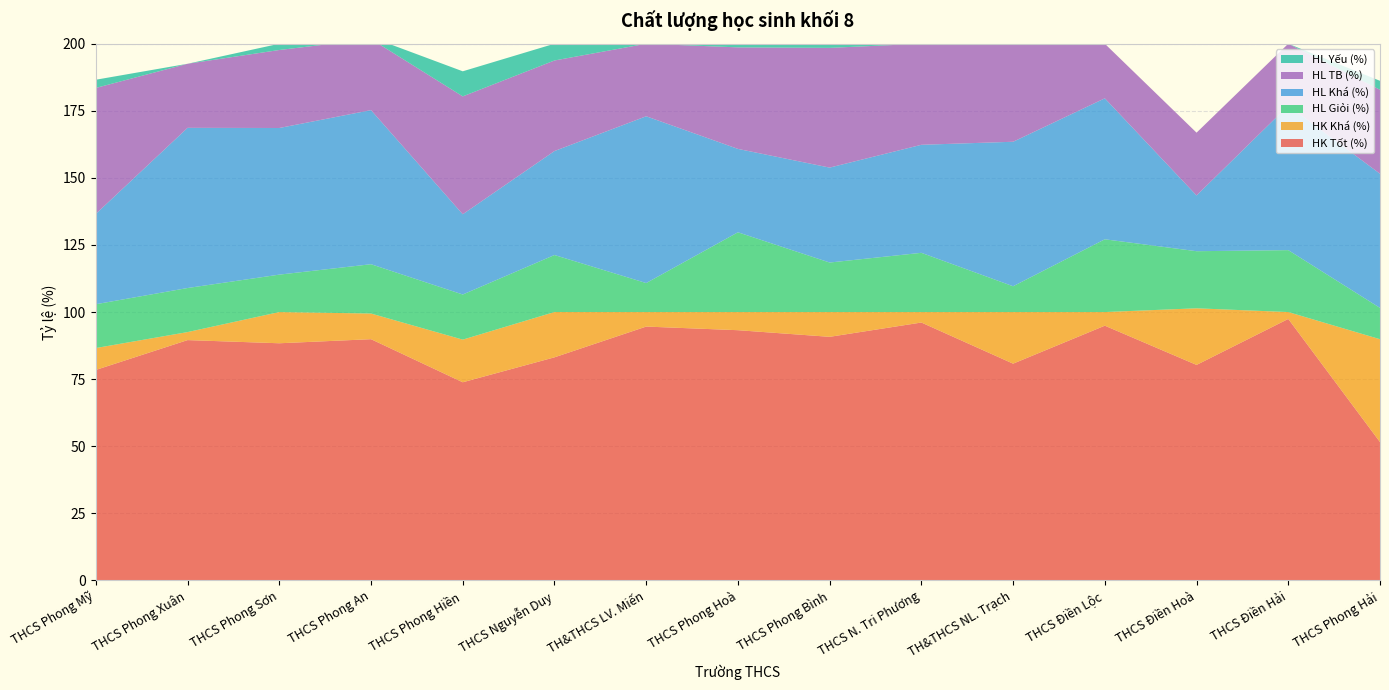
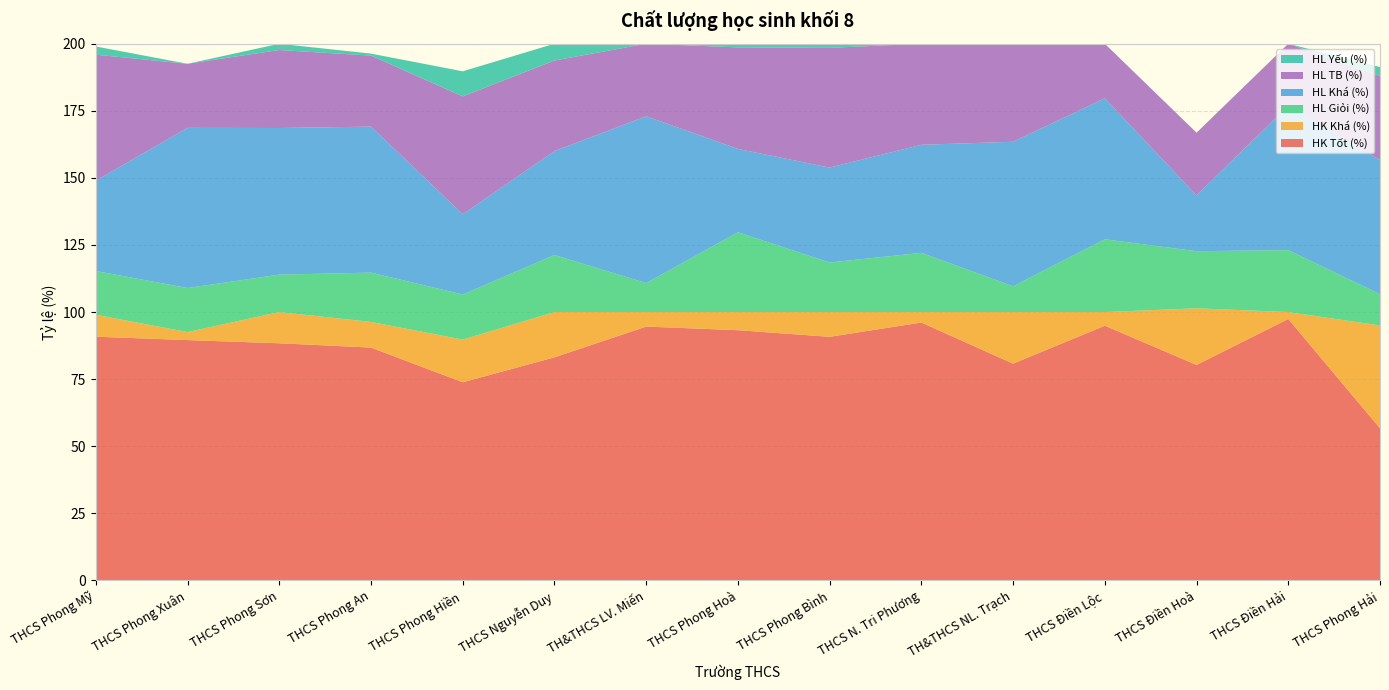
  {
    "HK Tốt (%)": {
-     "THCS Phong Mỹ": 78,
+     "THCS Phong Mỹ": 91,
      "THCS Phong Xuân": 90,
      "THCS Phong Sơn": 88,
-     "THCS Phong An": 90,
+     "THCS Phong An": 87,
      "THCS Phong Hiền": 74,
      "THCS Nguyễn Duy": 83,
      "TH&THCS LV. Miến": 95,
      "THCS Phong Hoà": 93,
      "THCS Phong Bình": 91,
      "THCS N. Tri Phương": 96,
      "TH&THCS NL. Trạch": 81,
      "THCS Điền Lộc": 95,
      "THCS Điền Hoà": 80,
      "THCS Điền Hải": 97,
-     "THCS Phong Hải": 52
+     "THCS Phong Hải": 57
    },
    "HK Khá (%)": {
      "THCS Phong Mỹ": 8,
      "THCS Phong Xuân": 3,
      "THCS Phong Sơn": 12,
      "THCS Phong An": 10,
      "THCS Phong Hiền": 16,
      "THCS Nguyễn Duy": 17,
      "TH&THCS LV. Miến": 5,
      "THCS Phong Hoà": 7,
      "THCS Phong Bình": 9,
      "THCS N. Tri Phương": 4,
      "TH&THCS NL. Trạch": 19,
      "THCS Điền Lộc": 5,
      "THCS Điền Hoà": 21,
      "THCS Điền Hải": 3,
      "THCS Phong Hải": 38
    },
    "HL Khá (%)": {
      "THCS Phong Mỹ": 34,
      "THCS Phong Xuân": 60,
      "THCS Phong Sơn": 55,
-     "THCS Phong An": 57,
+     "THCS Phong An": 54,
      "THCS Phong Hiền": 30,
      "THCS Nguyễn Duy": 39,
      "TH&THCS LV. Miến": 62,
      "THCS Phong Hoà": 31,
      "THCS Phong Bình": 35,
      "THCS N. Tri Phương": 40,
      "TH&THCS NL. Trạch": 54,
      "THCS Điền Lộc": 53,
      "THCS Điền Hoà": 21,
      "THCS Phong Hải": 50
    },
    "HL TB (%)": {
      "THCS Phong Mỹ": 47,
      "THCS Phong Sơn": 29,
      "THCS Phong Hiền": 44,
      "THCS Nguyễn Duy": 34,
      "THCS Phong Hoà": 38,
      "THCS Phong Bình": 45,
      "THCS Phong Hải": 31
    }
  }
